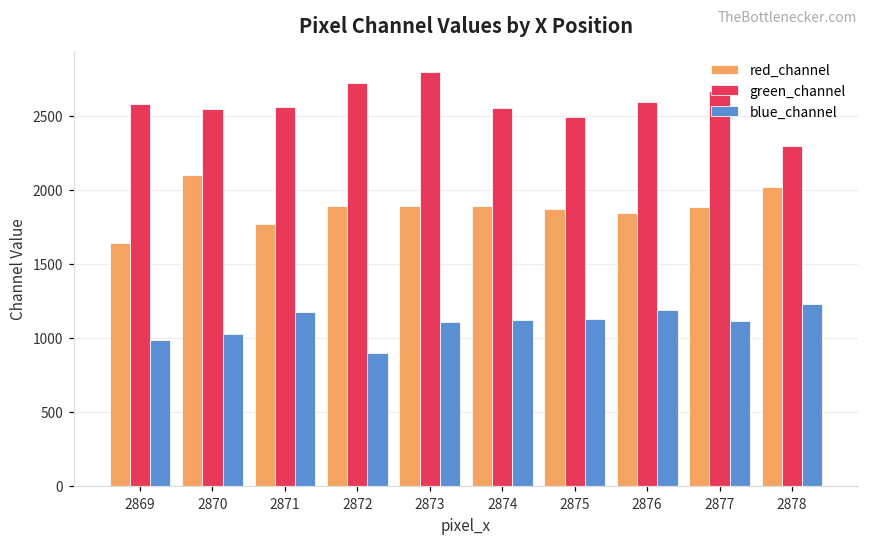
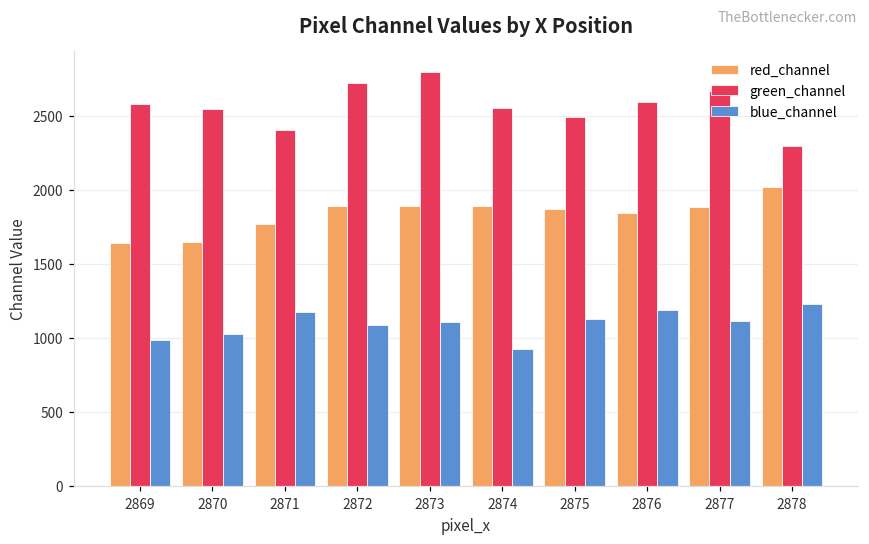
  {
    "red_channel": {
      "2869": 1640,
-     "2870": 2110,
+     "2870": 1650,
      "2871": 1770,
      "2872": 1900,
      "2873": 1900,
      "2874": 1900,
      "2875": 1870,
      "2876": 1850,
      "2877": 1890,
      "2878": 2020
    },
    "green_channel": {
      "2869": 2580,
      "2870": 2550,
-     "2871": 2560,
+     "2871": 2410,
      "2872": 2720,
      "2873": 2800,
      "2874": 2560,
      "2875": 2490,
      "2876": 2590,
      "2877": 2670,
      "2878": 2300
    },
    "blue_channel": {
      "2869": 990,
      "2870": 1030,
      "2871": 1180,
-     "2872": 900,
+     "2872": 1090,
      "2873": 1110,
-     "2874": 1120,
+     "2874": 930,
      "2875": 1130,
      "2876": 1190,
      "2877": 1120,
      "2878": 1230
    }
  }
